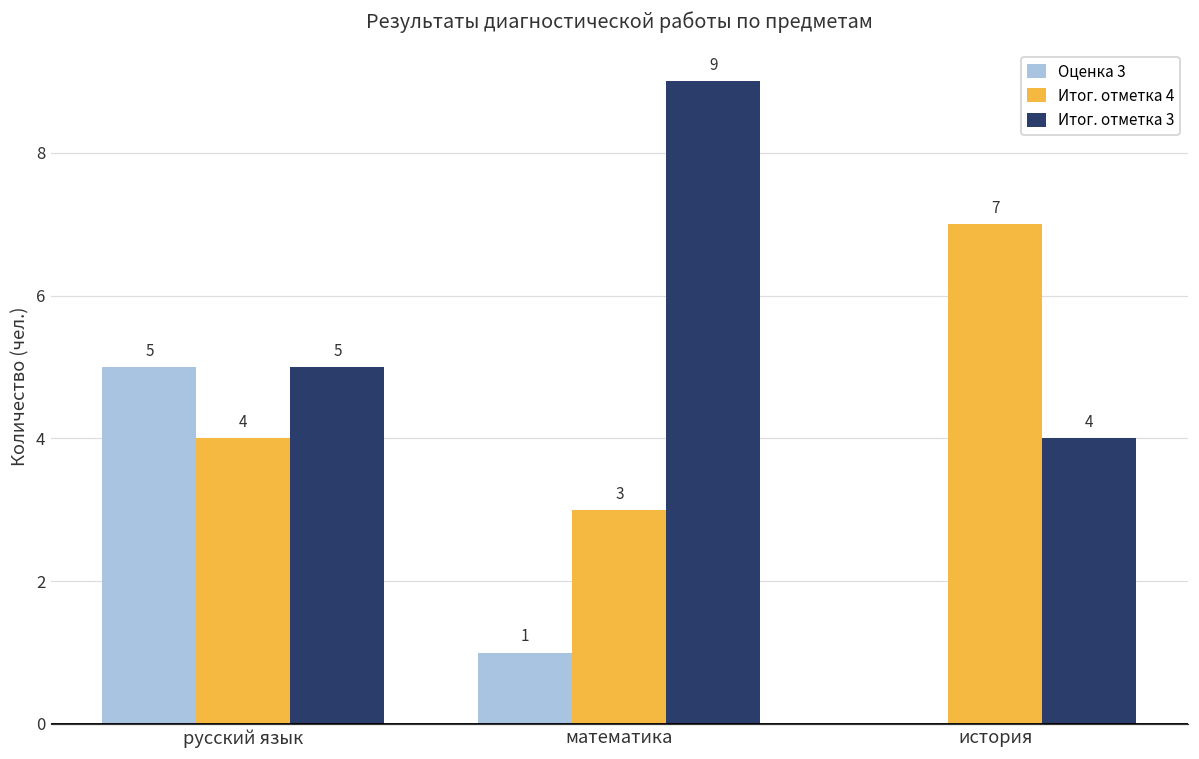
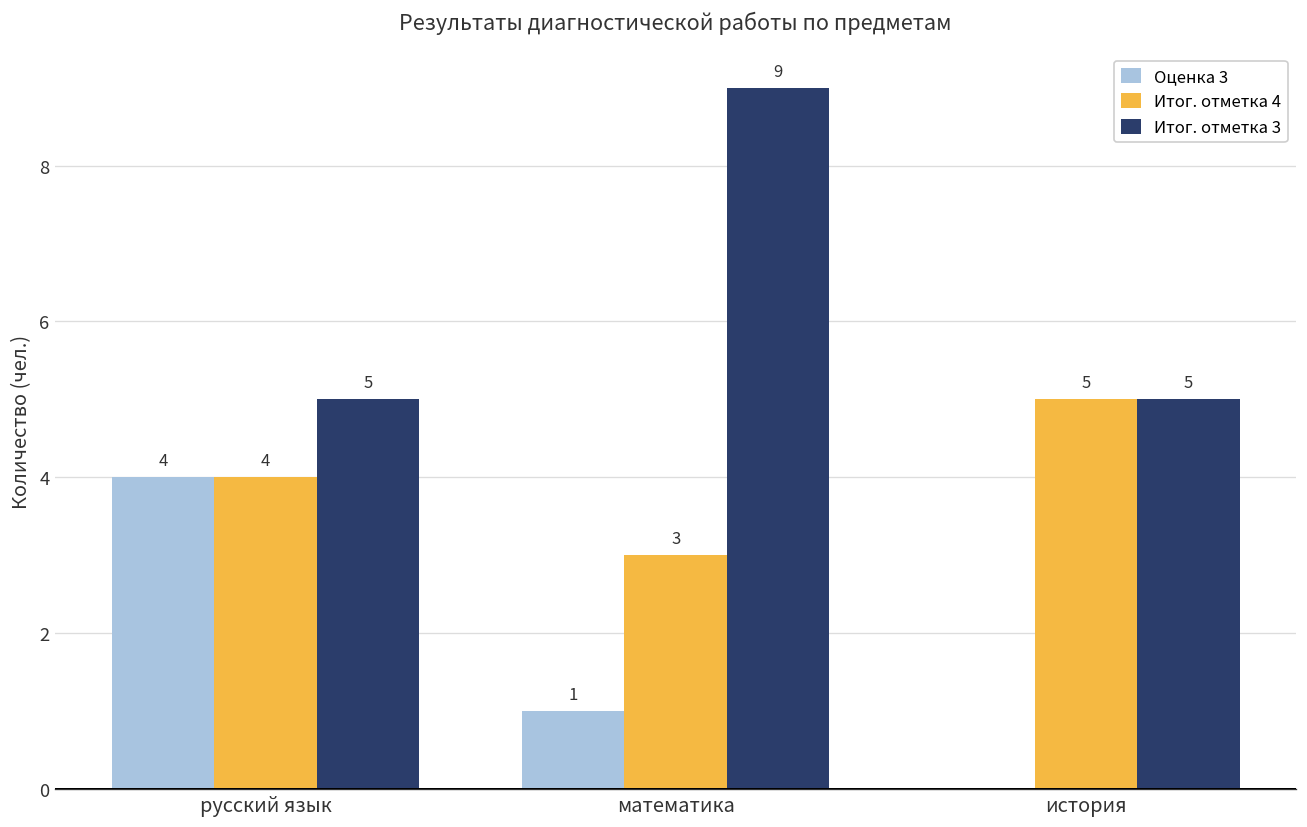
  {
    "Оценка 3": {
-     "русский язык": 5,
+     "русский язык": 4,
      "математика": 1
    },
    "Итог. отметка 4": {
      "русский язык": 4,
      "математика": 3,
-     "история": 7
+     "история": 5
    },
    "Итог. отметка 3": {
      "русский язык": 5,
      "математика": 9,
-     "история": 4
+     "история": 5
    }
  }
